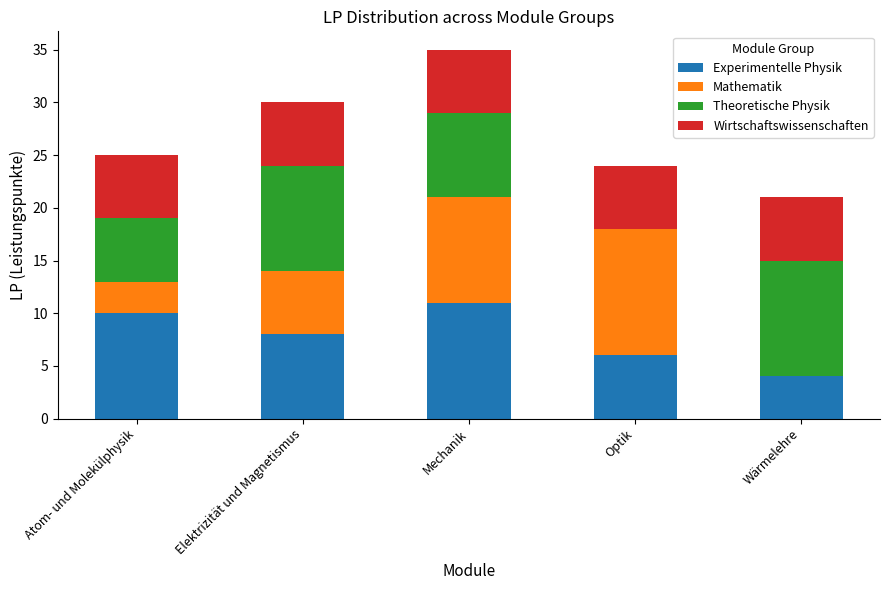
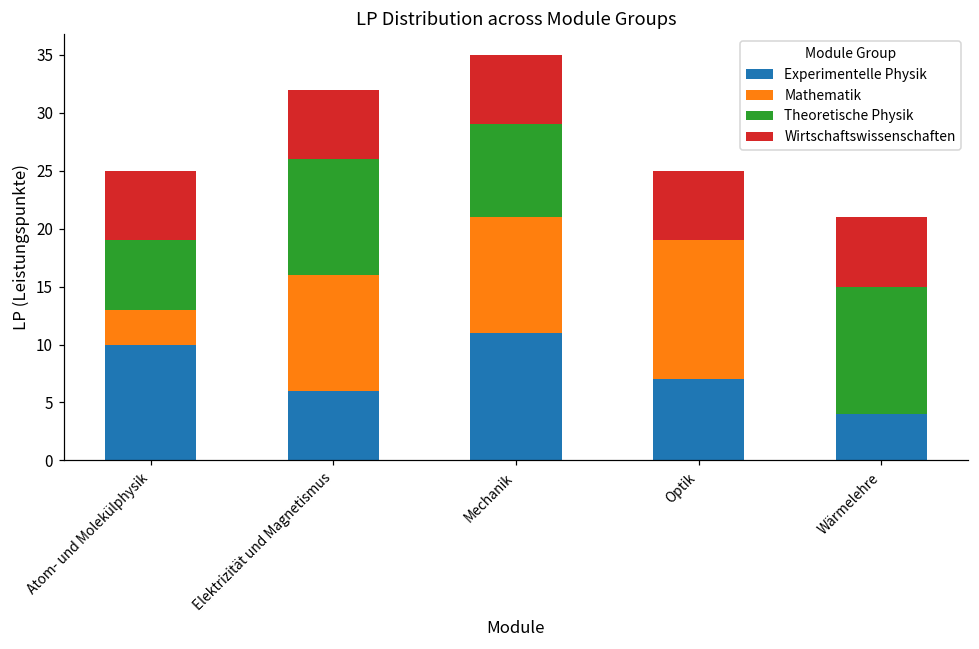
  {
    "Experimentelle Physik": {
      "Atom- und Molekülphysik": 10,
-     "Elektrizität und Magnetismus": 8,
+     "Elektrizität und Magnetismus": 6,
      "Mechanik": 11,
-     "Optik": 6,
+     "Optik": 7,
      "Wärmelehre": 4
    },
    "Mathematik": {
      "Atom- und Molekülphysik": 3,
-     "Elektrizität und Magnetismus": 6,
+     "Elektrizität und Magnetismus": 10,
      "Mechanik": 10,
      "Optik": 12,
      "Wärmelehre": 0
    },
    "Theoretische Physik": {
      "Atom- und Molekülphysik": 6,
      "Elektrizität und Magnetismus": 10,
      "Mechanik": 8,
      "Optik": 0,
      "Wärmelehre": 11
    },
    "Wirtschaftswissenschaften": {
      "Atom- und Molekülphysik": 6,
      "Elektrizität und Magnetismus": 6,
      "Mechanik": 6,
      "Optik": 6,
      "Wärmelehre": 6
    }
  }
